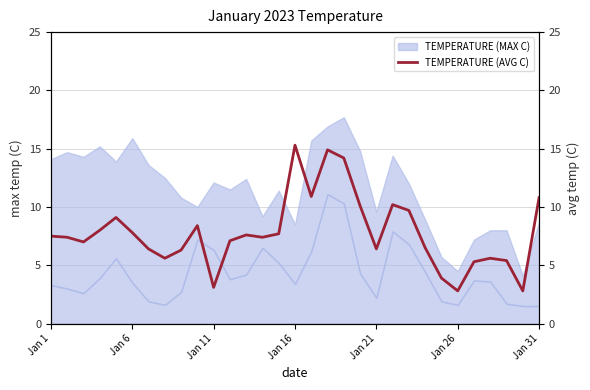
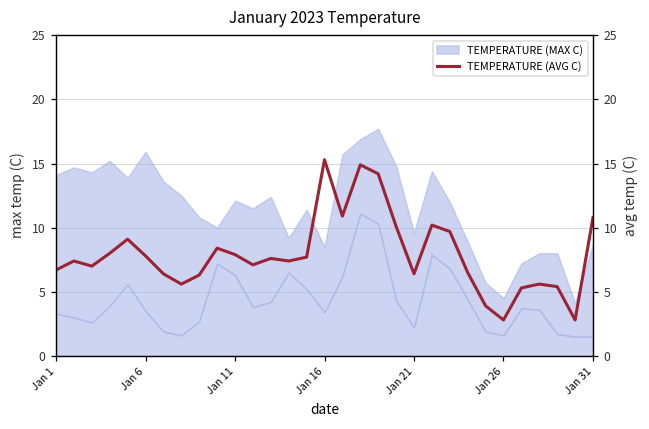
  {
    "TEMPERATURE (AVG C)": {
-     "Jan 1": 7.5,
+     "Jan 1": 6.7,
      "Jan 6": 7.8,
-     "Jan 11": 3.1,
+     "Jan 11": 7.9,
      "Jan 16": 15.3,
      "Jan 21": 6.4,
      "Jan 26": 2.8,
      "Jan 31": 10.8
    }
  }
